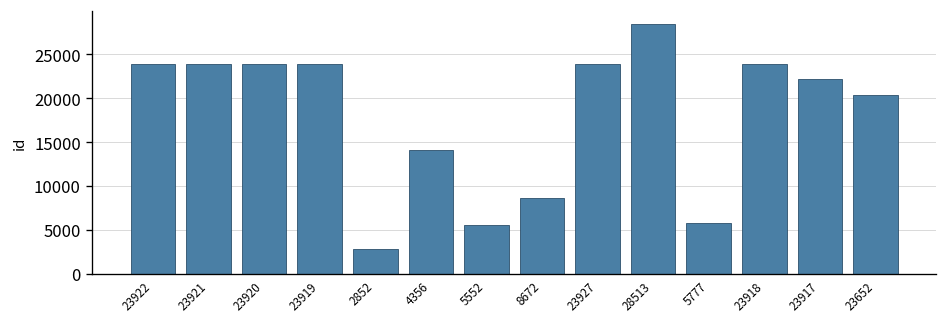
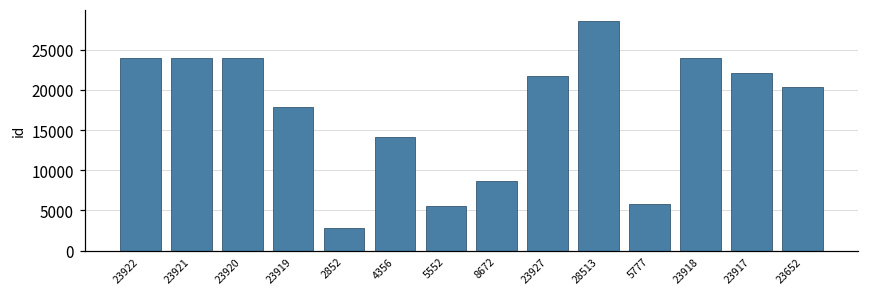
  {
    "23922": 24000,
    "23921": 24000,
    "23920": 24000,
-   "23919": 24000,
+   "23919": 18000,
    "2852": 3000,
    "4356": 14000,
    "5552": 6000,
    "8672": 9000,
-   "23927": 24000,
+   "23927": 22000,
    "28513": 29000,
    "5777": 6000,
    "23918": 24000,
    "23917": 22000,
    "23652": 20000
  }
